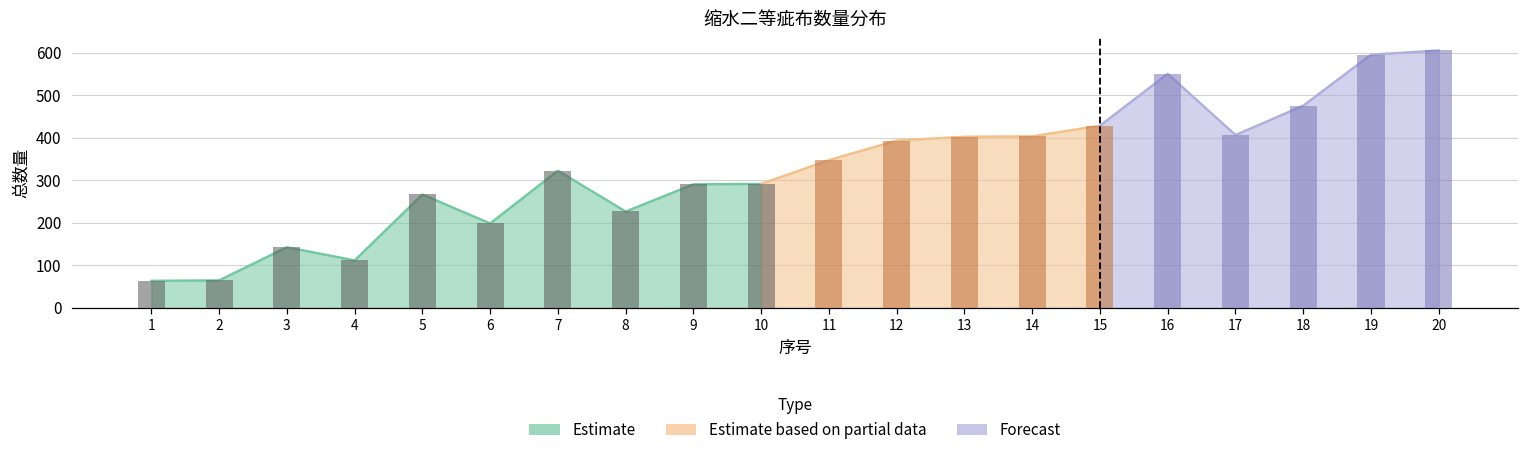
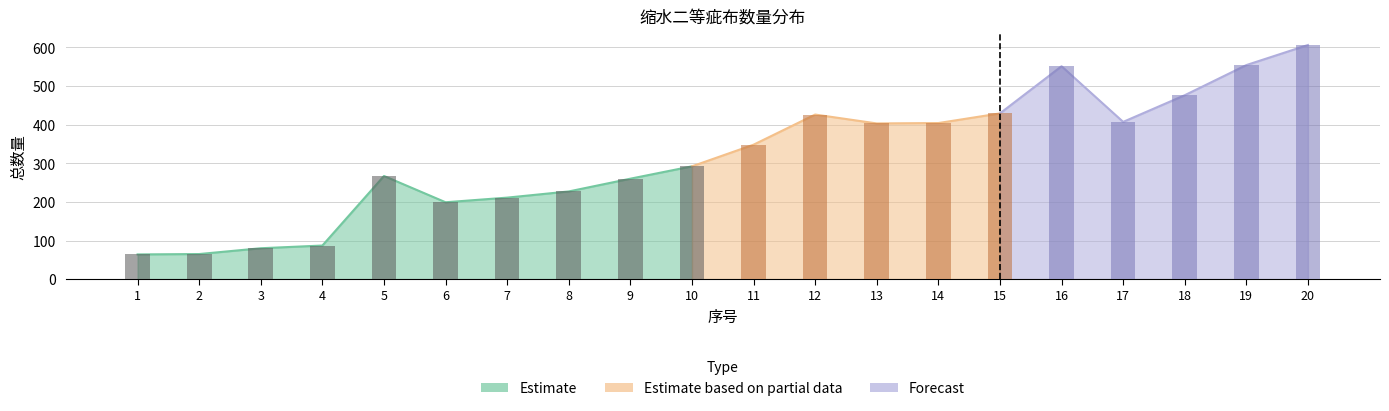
  {
    "Estimate": {
      "1": 60,
      "2": 70,
-     "3": 140,
-     "4": 110,
+     "3": 80,
+     "4": 90,
      "5": 270,
      "6": 200,
-     "7": 320,
+     "7": 210,
      "8": 230,
-     "9": 290,
+     "9": 260,
      "10": 290
    },
    "Estimate based on partial data": {
      "11": 350,
-     "12": 390,
+     "12": 430,
      "13": 400,
      "14": 400
    },
    "Forecast": {
      "16": 550,
      "17": 410,
      "18": 480,
-     "19": 600,
+     "19": 550,
      "20": 610
    }
  }
